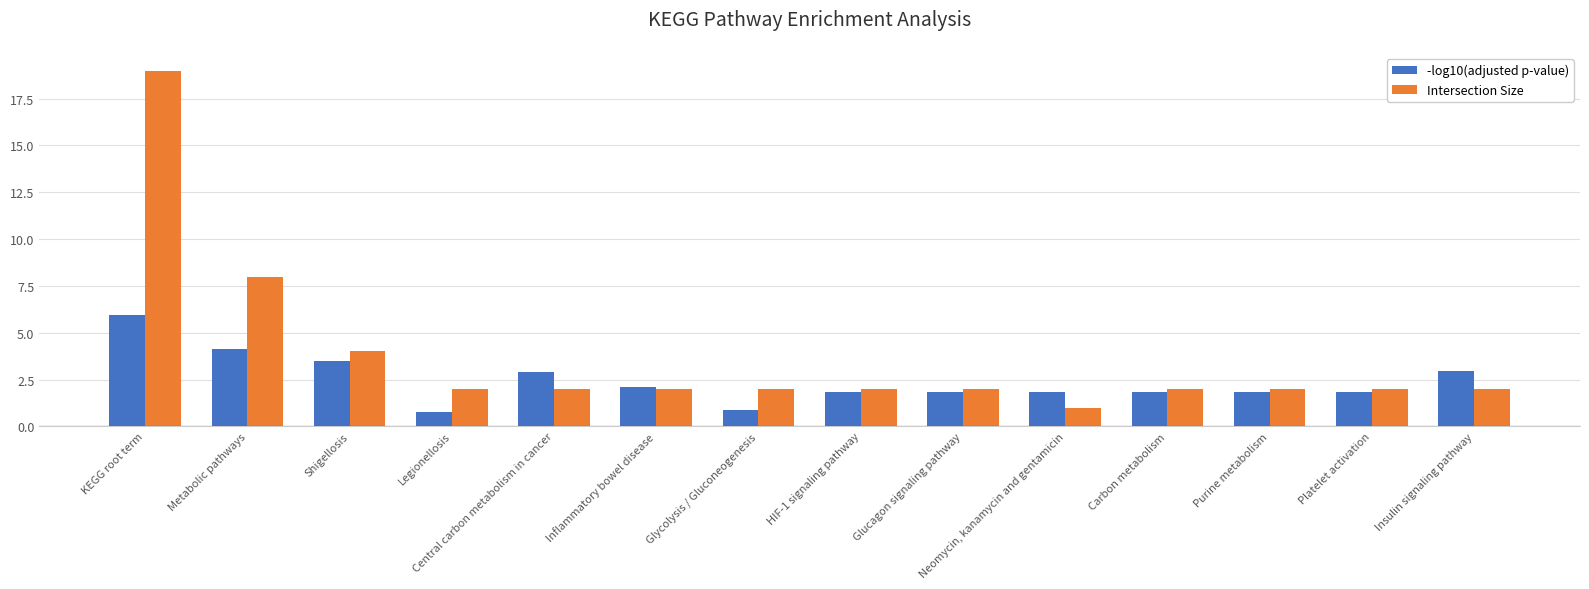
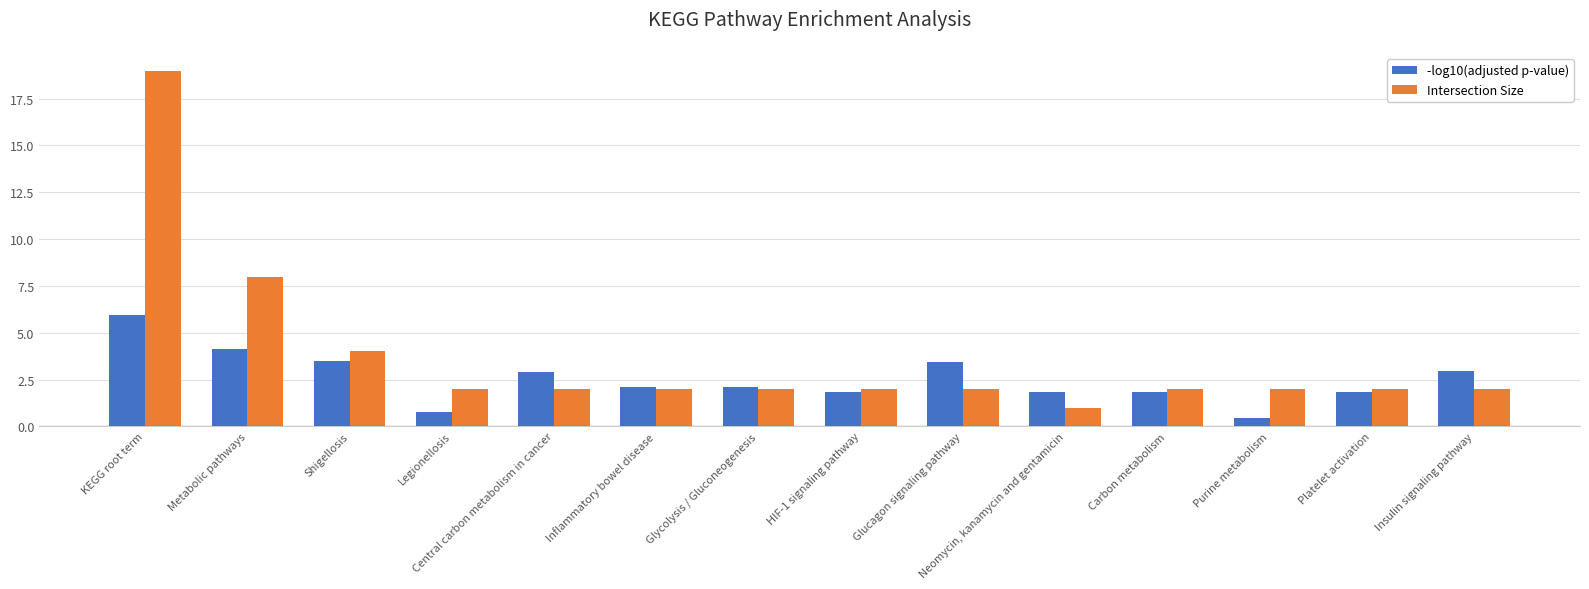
  {
    "-log10(adjusted p-value)": {
      "KEGG root term": 5.9,
      "Metabolic pathways": 4.1,
      "Shigellosis": 3.5,
      "Legionellosis": 0.7,
      "Central carbon metabolism in cancer": 2.9,
      "Inflammatory bowel disease": 2.1,
-     "Glycolysis / Gluconeogenesis": 0.9,
+     "Glycolysis / Gluconeogenesis": 2.1,
      "HIF-1 signaling pathway": 1.8,
-     "Glucagon signaling pathway": 1.8,
+     "Glucagon signaling pathway": 3.4,
      "Neomycin, kanamycin and gentamicin": 1.8,
      "Carbon metabolism": 1.8,
-     "Purine metabolism": 1.8,
+     "Purine metabolism": 0.4,
      "Platelet activation": 1.8,
      "Insulin signaling pathway": 3.0
    },
    "Intersection Size": {
      "KEGG root term": 19.0,
      "Metabolic pathways": 8.0,
      "Shigellosis": 4.0,
      "Legionellosis": 2.0,
      "Central carbon metabolism in cancer": 2.0,
      "Inflammatory bowel disease": 2.0,
      "Glycolysis / Gluconeogenesis": 2.0,
      "HIF-1 signaling pathway": 2.0,
      "Glucagon signaling pathway": 2.0,
      "Neomycin, kanamycin and gentamicin": 1.0,
      "Carbon metabolism": 2.0,
      "Purine metabolism": 2.0,
      "Platelet activation": 2.0,
      "Insulin signaling pathway": 2.0
    }
  }
